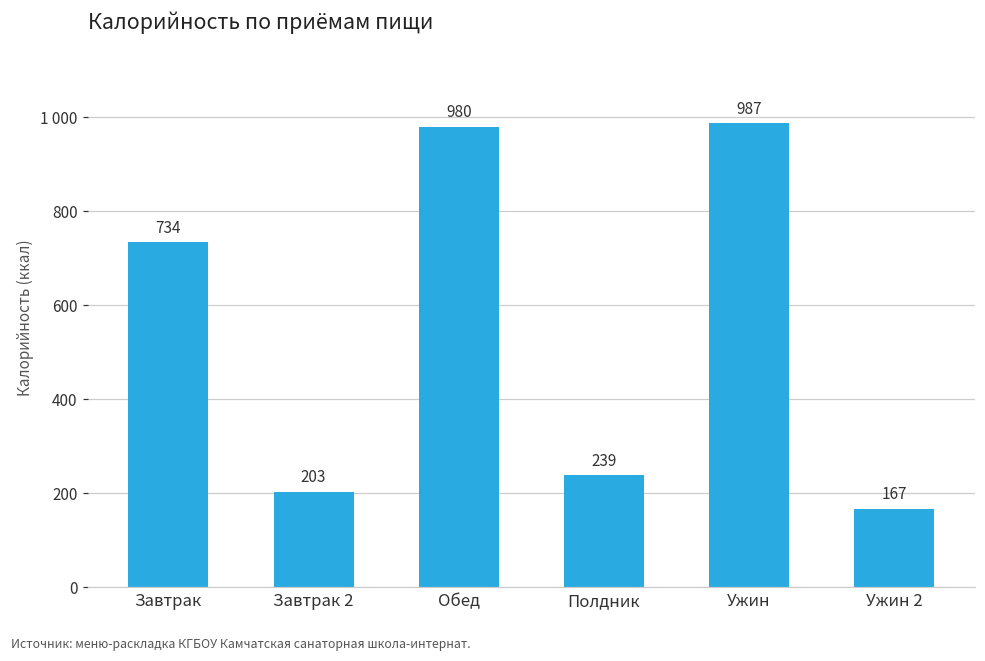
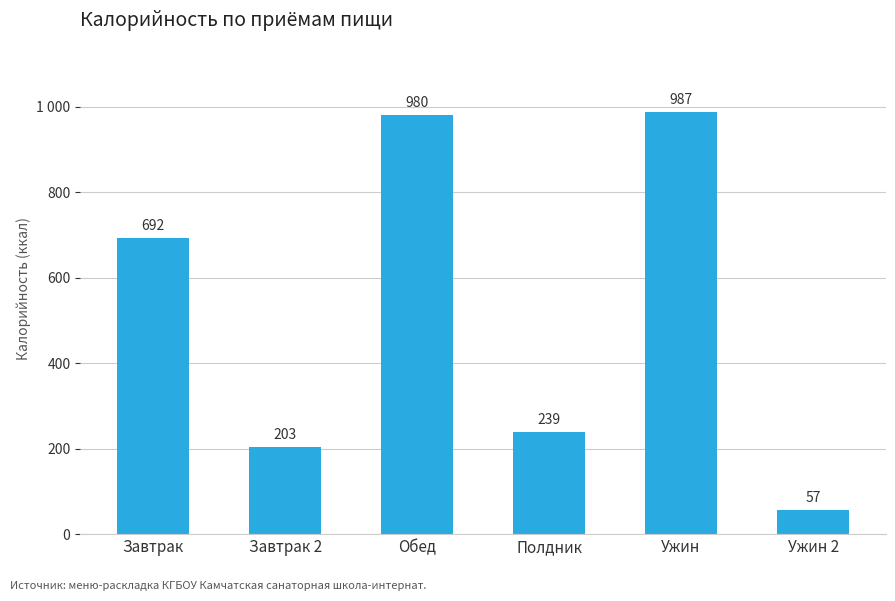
  {
-   "Завтрак": 734,
+   "Завтрак": 692,
    "Завтрак 2": 203,
    "Обед": 980,
    "Полдник": 239,
    "Ужин": 987,
-   "Ужин 2": 167
+   "Ужин 2": 57
  }
